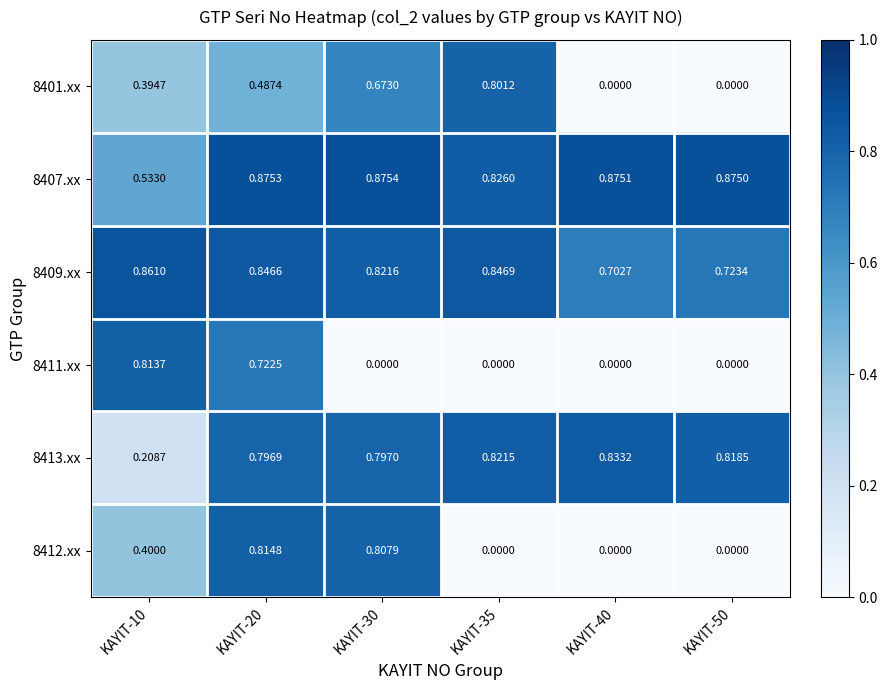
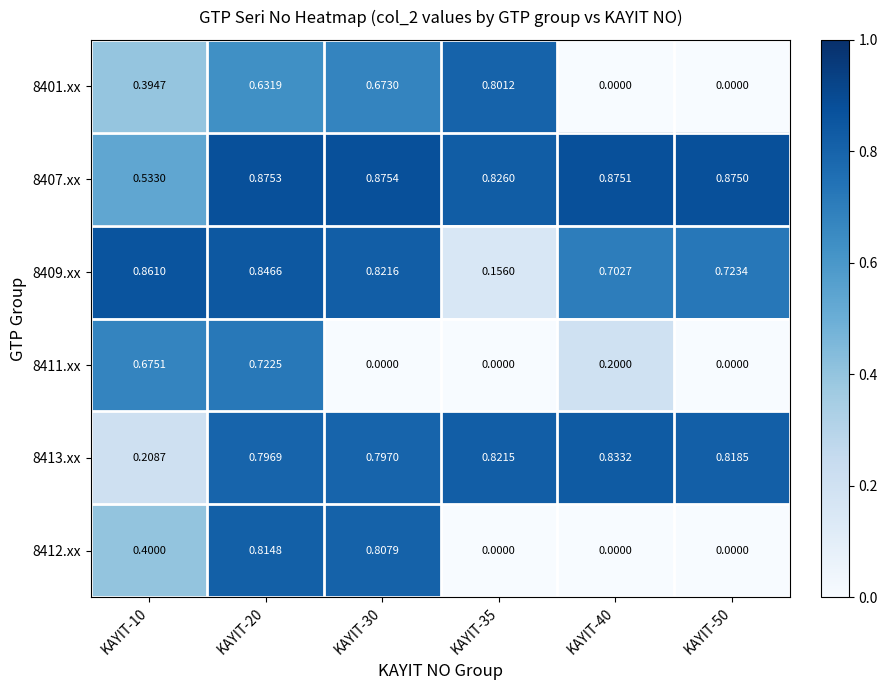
  {
    "8401.xx": {
      "KAYIT-10": 0.3947,
-     "KAYIT-20": 0.4874,
+     "KAYIT-20": 0.6319,
      "KAYIT-30": 0.6730,
      "KAYIT-35": 0.8012,
      "KAYIT-40": 0.0000,
      "KAYIT-50": 0.0000
    },
    "8407.xx": {
      "KAYIT-10": 0.5330,
      "KAYIT-20": 0.8753,
      "KAYIT-30": 0.8754,
      "KAYIT-35": 0.8260,
      "KAYIT-40": 0.8751,
      "KAYIT-50": 0.8750
    },
    "8409.xx": {
      "KAYIT-10": 0.8610,
      "KAYIT-20": 0.8466,
      "KAYIT-30": 0.8216,
-     "KAYIT-35": 0.8469,
+     "KAYIT-35": 0.1560,
      "KAYIT-40": 0.7027,
      "KAYIT-50": 0.7234
    },
    "8411.xx": {
-     "KAYIT-10": 0.8137,
+     "KAYIT-10": 0.6751,
      "KAYIT-20": 0.7225,
      "KAYIT-30": 0.0000,
      "KAYIT-35": 0.0000,
-     "KAYIT-40": 0.0000,
+     "KAYIT-40": 0.2000,
      "KAYIT-50": 0.0000
    },
    "8413.xx": {
      "KAYIT-10": 0.2087,
      "KAYIT-20": 0.7969,
      "KAYIT-30": 0.7970,
      "KAYIT-35": 0.8215,
      "KAYIT-40": 0.8332,
      "KAYIT-50": 0.8185
    },
    "8412.xx": {
      "KAYIT-10": 0.4000,
      "KAYIT-20": 0.8148,
      "KAYIT-30": 0.8079,
      "KAYIT-35": 0.0000,
      "KAYIT-40": 0.0000,
      "KAYIT-50": 0.0000
    }
  }
